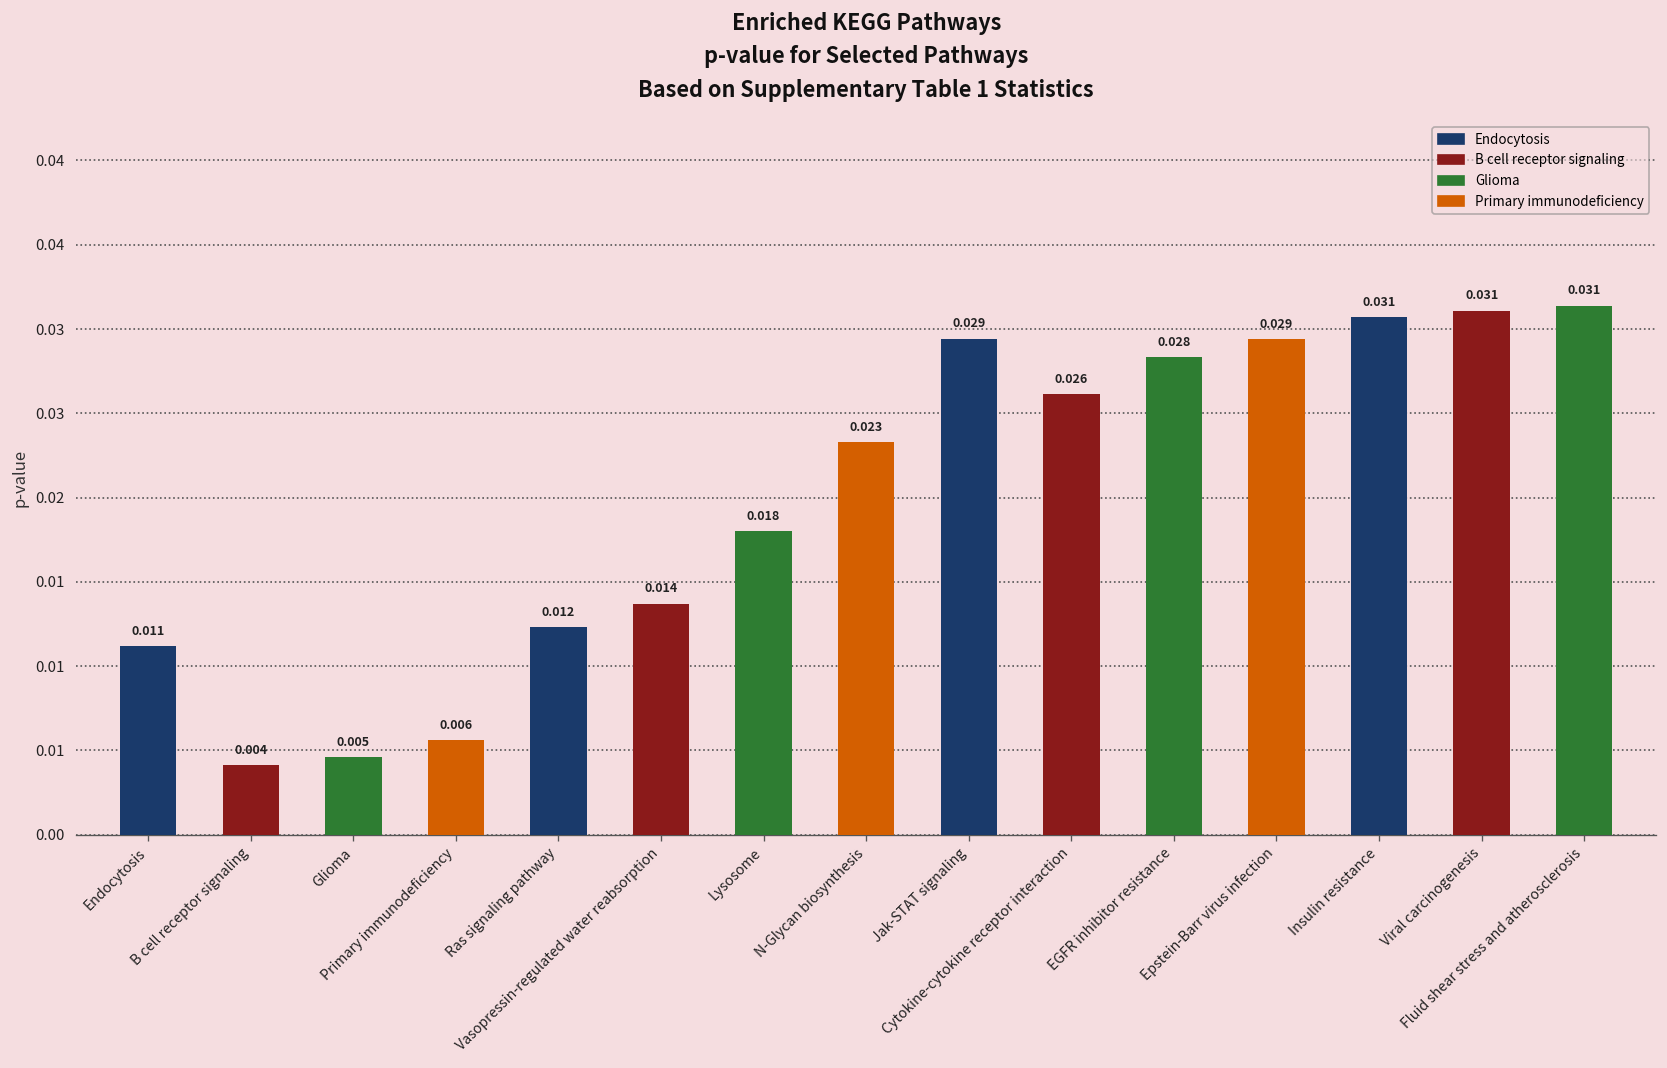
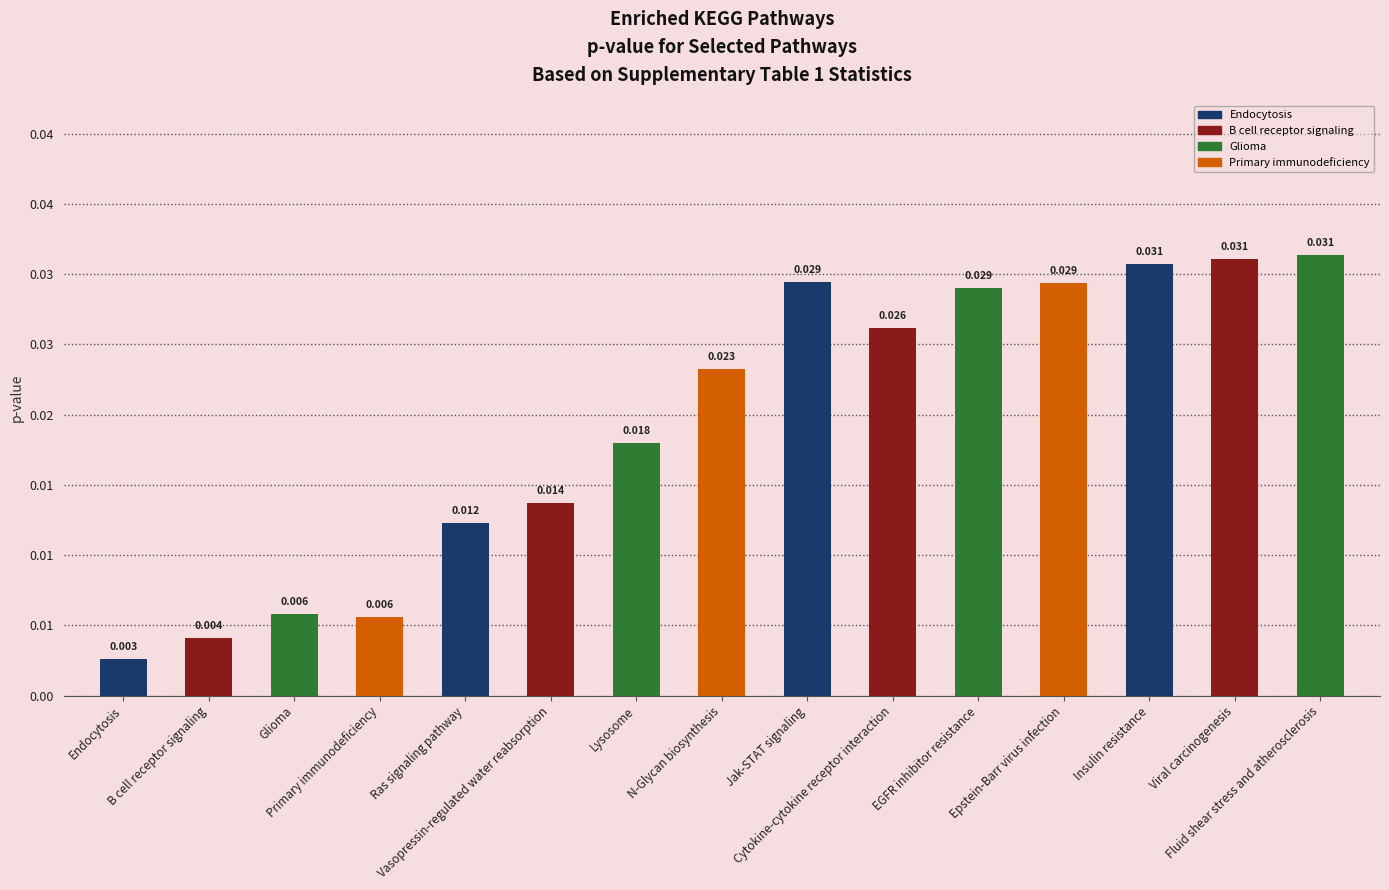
  {
-   "Endocytosis": 0.011,
+   "Endocytosis": 0.003,
    "B cell receptor signaling": 0.004,
-   "Glioma": 0.005,
+   "Glioma": 0.006,
    "Primary immunodeficiency": 0.006,
    "Ras signaling pathway": 0.012,
    "Vasopressin-regulated water reabsorption": 0.014,
    "Lysosome": 0.018,
    "N-Glycan biosynthesis": 0.023,
    "Jak-STAT signaling": 0.029,
    "Cytokine-cytokine receptor interaction": 0.026,
-   "EGFR inhibitor resistance": 0.028,
+   "EGFR inhibitor resistance": 0.029,
    "Epstein-Barr virus infection": 0.029,
    "Insulin resistance": 0.031,
    "Viral carcinogenesis": 0.031,
    "Fluid shear stress and atherosclerosis": 0.031
  }
